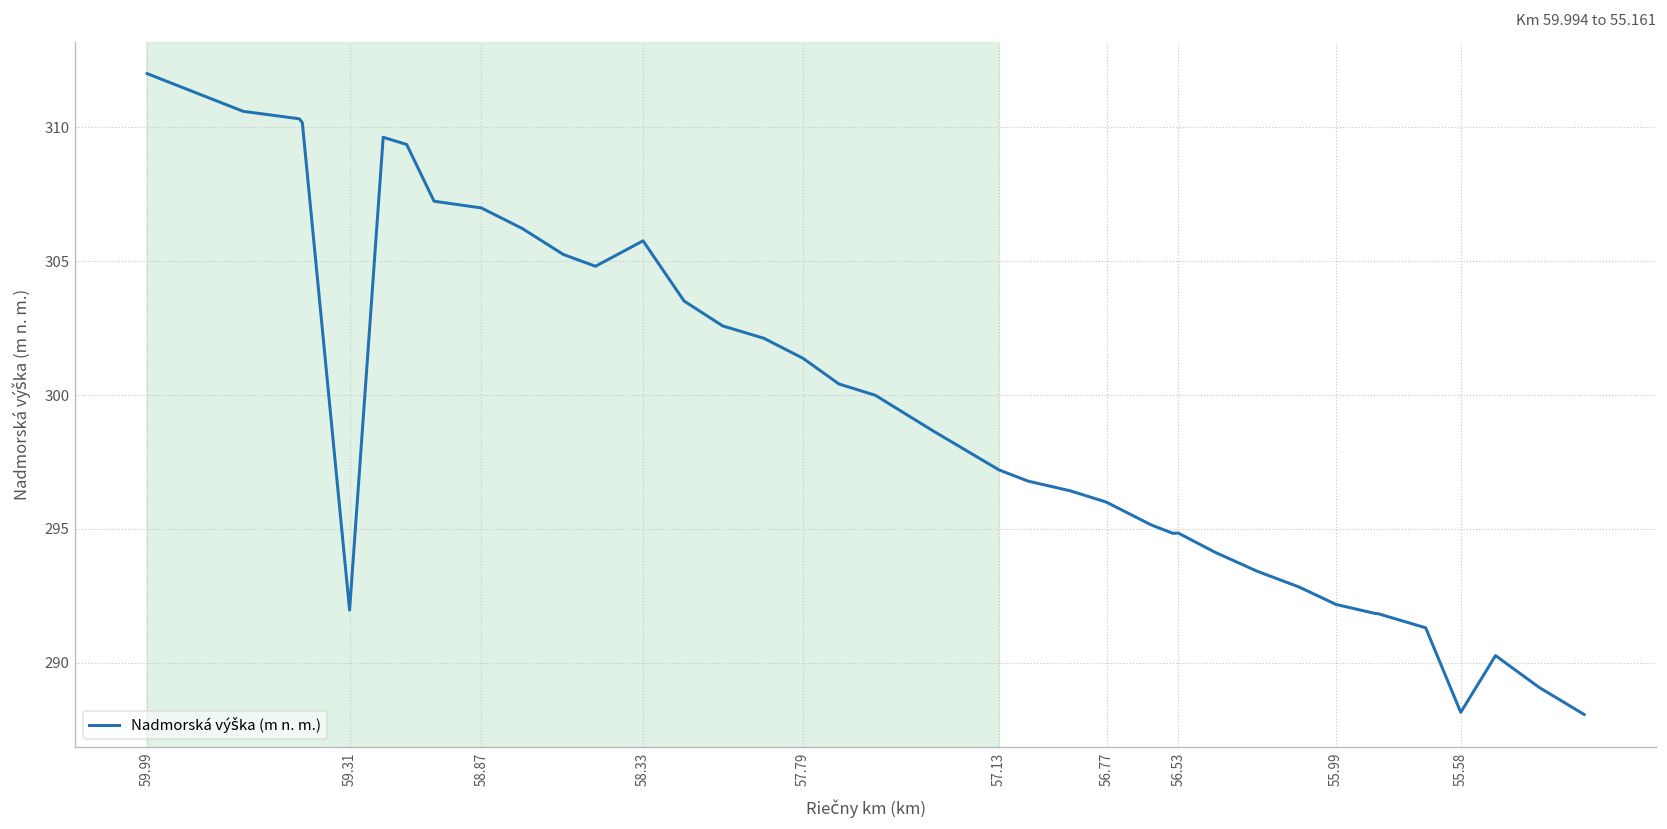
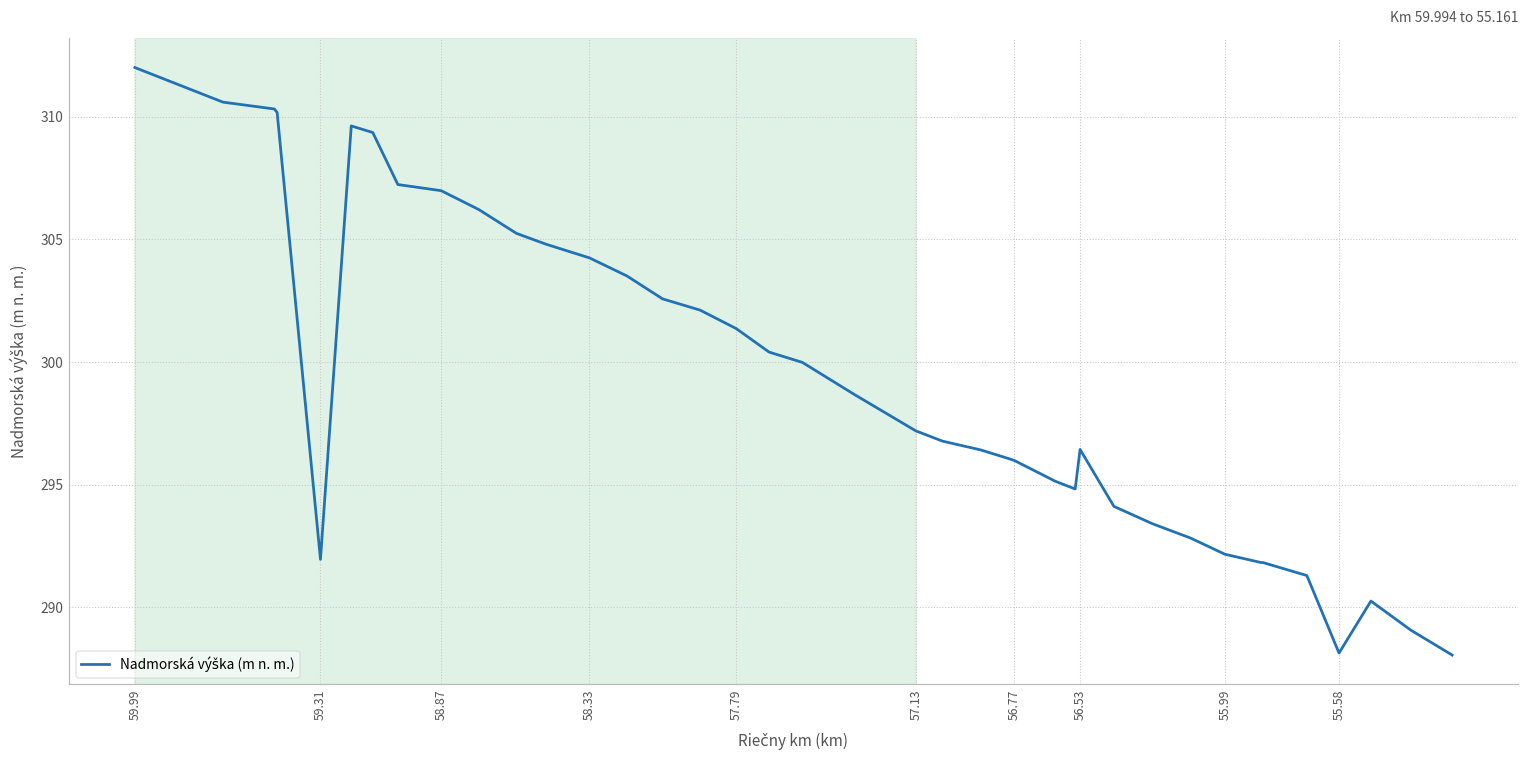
  {
    "59.99": 312.0,
    "59.31": 292.0,
    "58.87": 307.0,
-   "58.33": 305.8,
+   "58.33": 304.3,
    "57.79": 301.4,
    "57.13": 297.2,
    "56.77": 296.0,
-   "56.53": 294.8,
+   "56.53": 296.4,
    "55.99": 292.2,
    "55.58": 288.1
  }
